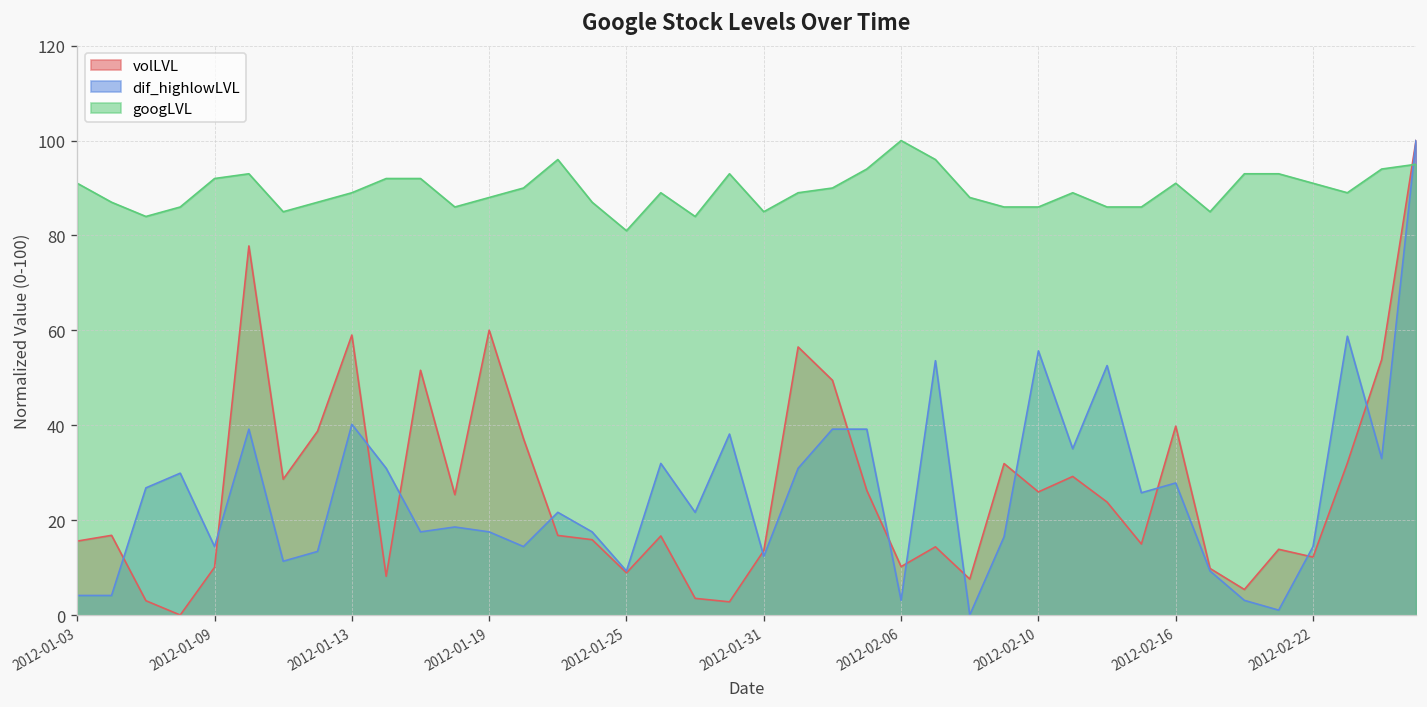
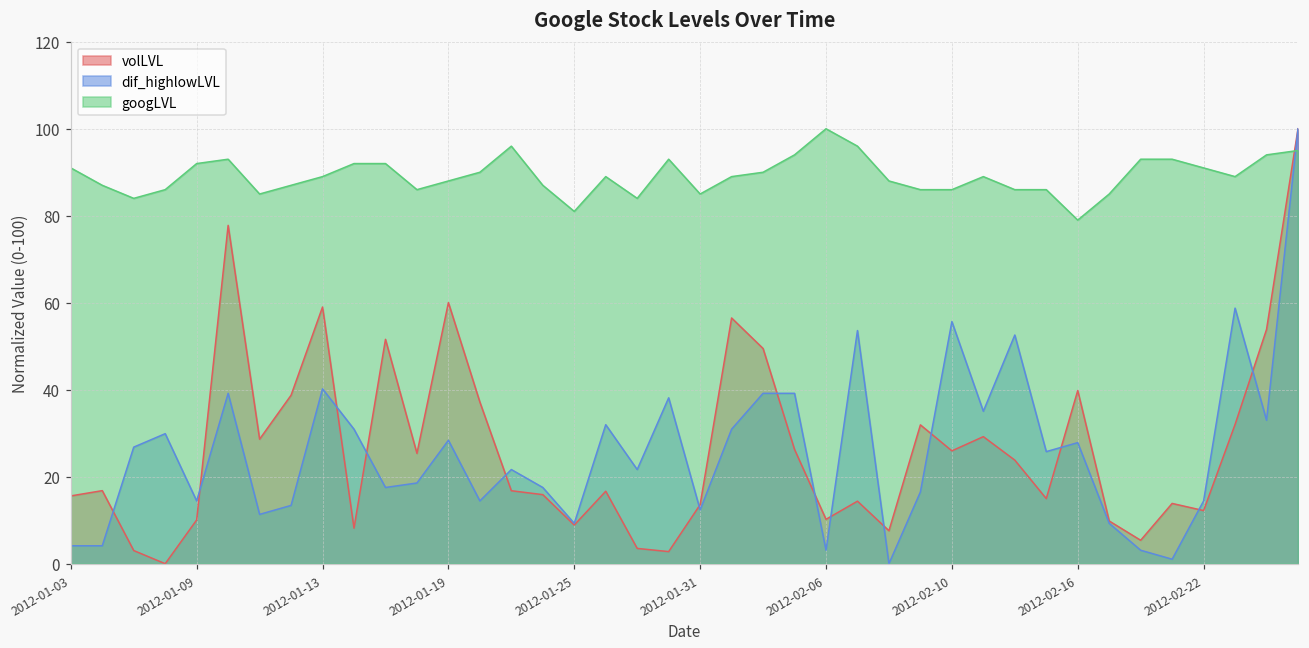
  {
    "volLVL": {
      "2012-01-03": 16,
      "2012-01-09": 10,
      "2012-01-13": 59,
      "2012-01-19": 60,
      "2012-01-31": 14,
      "2012-02-06": 10,
      "2012-02-10": 26,
      "2012-02-16": 40,
      "2012-02-22": 12
    },
    "dif_highlowLVL": {
      "2012-01-03": 4,
      "2012-01-09": 14,
      "2012-01-13": 40,
-     "2012-01-19": 18,
+     "2012-01-19": 28,
      "2012-01-31": 12,
      "2012-02-06": 3,
      "2012-02-10": 56,
      "2012-02-16": 28,
      "2012-02-22": 14
    },
    "googLVL": {
      "2012-01-03": 91,
      "2012-01-09": 92,
      "2012-01-13": 89,
      "2012-01-19": 88,
      "2012-01-25": 81,
      "2012-01-31": 85,
      "2012-02-06": 100,
      "2012-02-10": 86,
-     "2012-02-16": 91,
+     "2012-02-16": 79,
      "2012-02-22": 91
    }
  }
